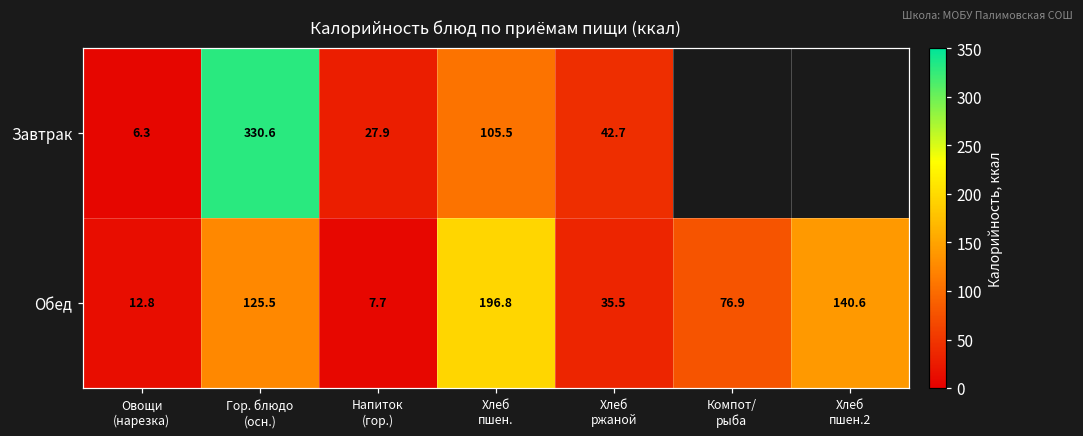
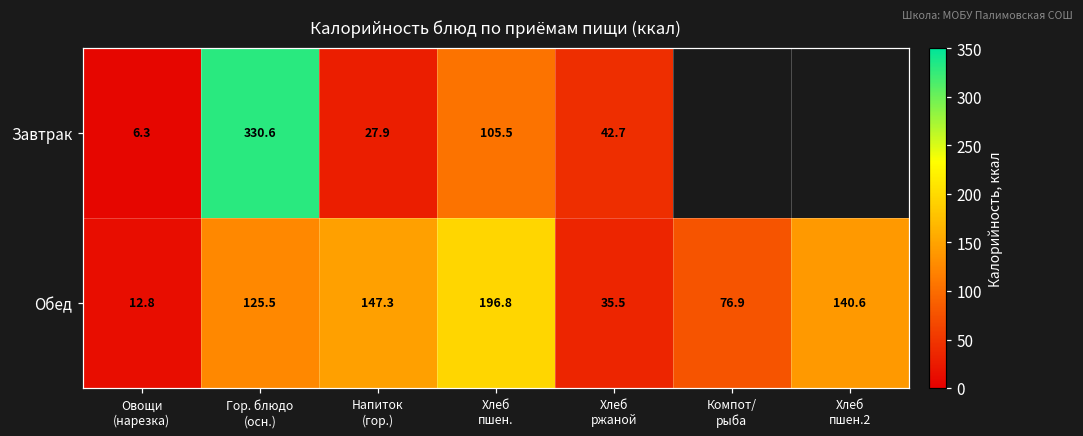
  {
    "Завтрак": {
      "Овощи (нарезка)": 6.3,
      "Гор. блюдо (осн.)": 330.6,
      "Напиток (гор.)": 27.9,
      "Хлеб пшен.": 105.5,
      "Хлеб ржаной": 42.7
    },
    "Обед": {
      "Овощи (нарезка)": 12.8,
      "Гор. блюдо (осн.)": 125.5,
-     "Напиток (гор.)": 7.7,
+     "Напиток (гор.)": 147.3,
      "Хлеб пшен.": 196.8,
      "Хлеб ржаной": 35.5,
      "Компот/ рыба": 76.9,
      "Хлеб пшен.2": 140.6
    }
  }
